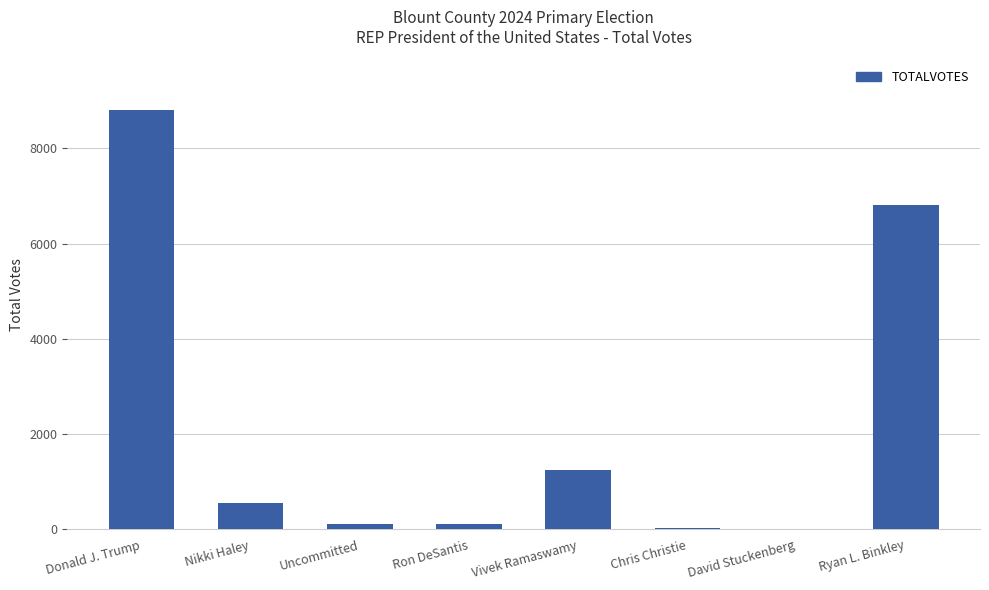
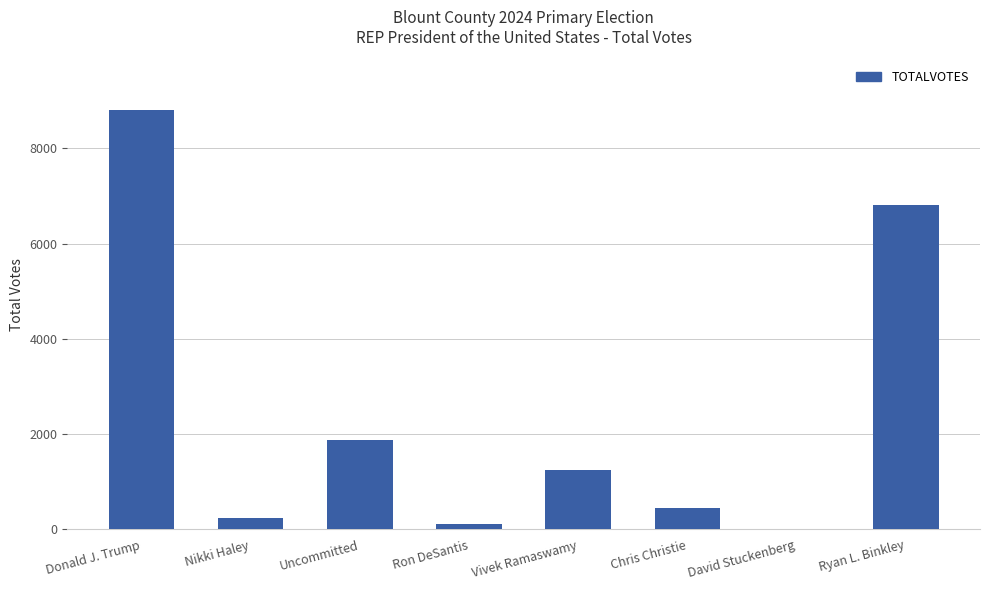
  {
    "Donald J. Trump": 8800,
-   "Nikki Haley": 600,
-   "Uncommitted": 100,
+   "Nikki Haley": 200,
+   "Uncommitted": 1900,
    "Ron DeSantis": 100,
    "Vivek Ramaswamy": 1300,
-   "Chris Christie": 0,
+   "Chris Christie": 400,
    "Ryan L. Binkley": 6800
  }
